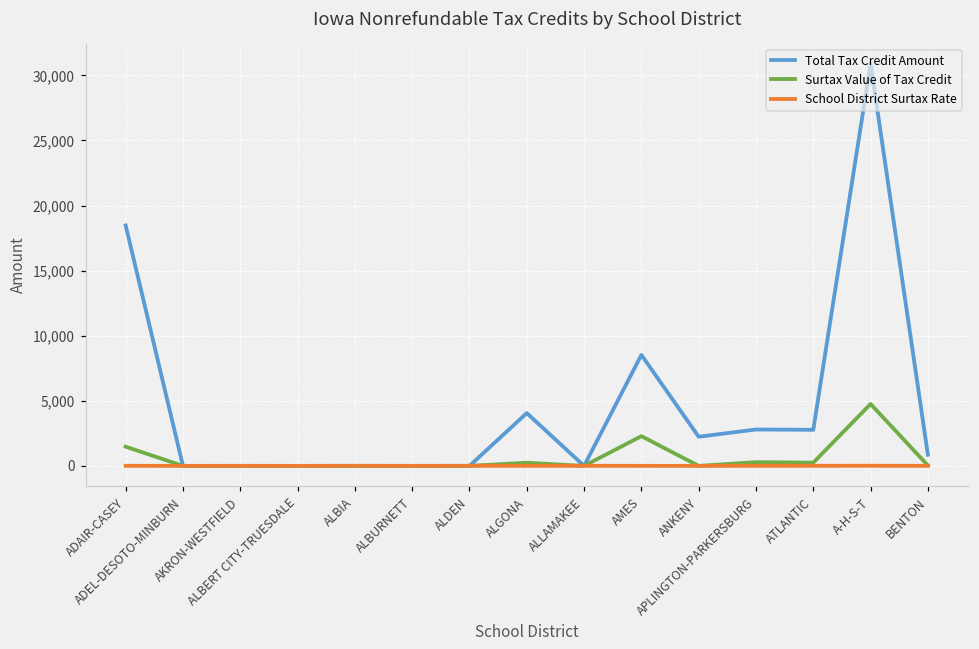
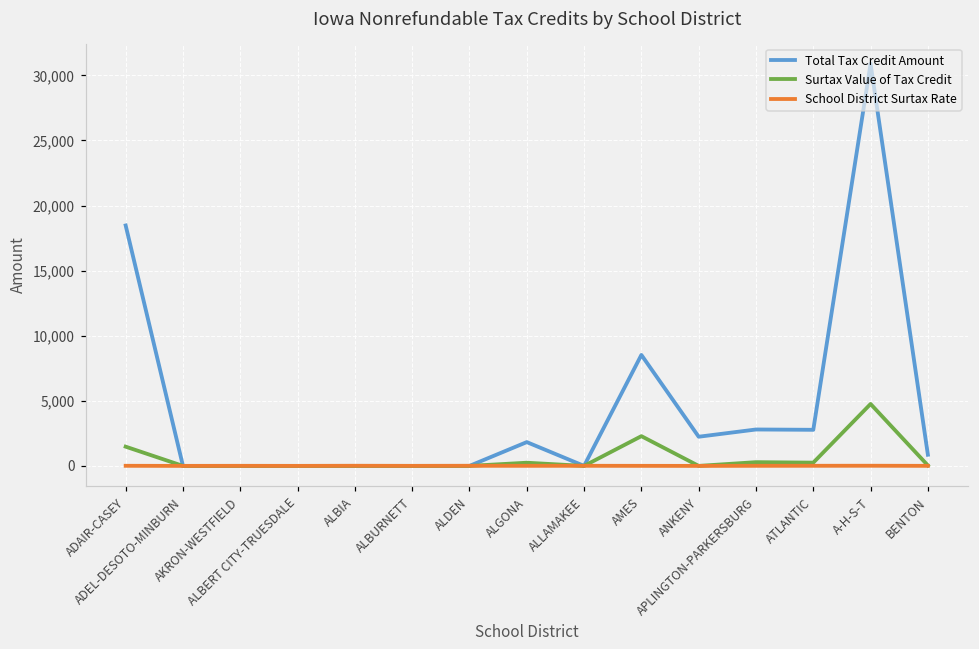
  {
    "Total Tax Credit Amount": {
      "ADAIR-CASEY": "18,500",
-     "ALGONA": "4,100",
+     "ALGONA": "1,800",
      "AMES": "8,500",
      "ANKENY": "2,200",
      "APLINGTON-PARKERSBURG": "2,800",
      "ATLANTIC": "2,800",
      "BENTON": "900"
    },
    "Surtax Value of Tax Credit": {
      "ADAIR-CASEY": "1,500",
      "ALGONA": "200",
      "AMES": "2,300",
      "APLINGTON-PARKERSBURG": "300",
      "ATLANTIC": "200",
      "A-H-S-T": "4,800"
    },
    "School District Surtax Rate": {
      "ADAIR-CASEY": "0",
      "ALGONA": "0",
      "AMES": "0",
      "APLINGTON-PARKERSBURG": "0",
      "ATLANTIC": "0",
      "A-H-S-T": "0"
    }
  }
